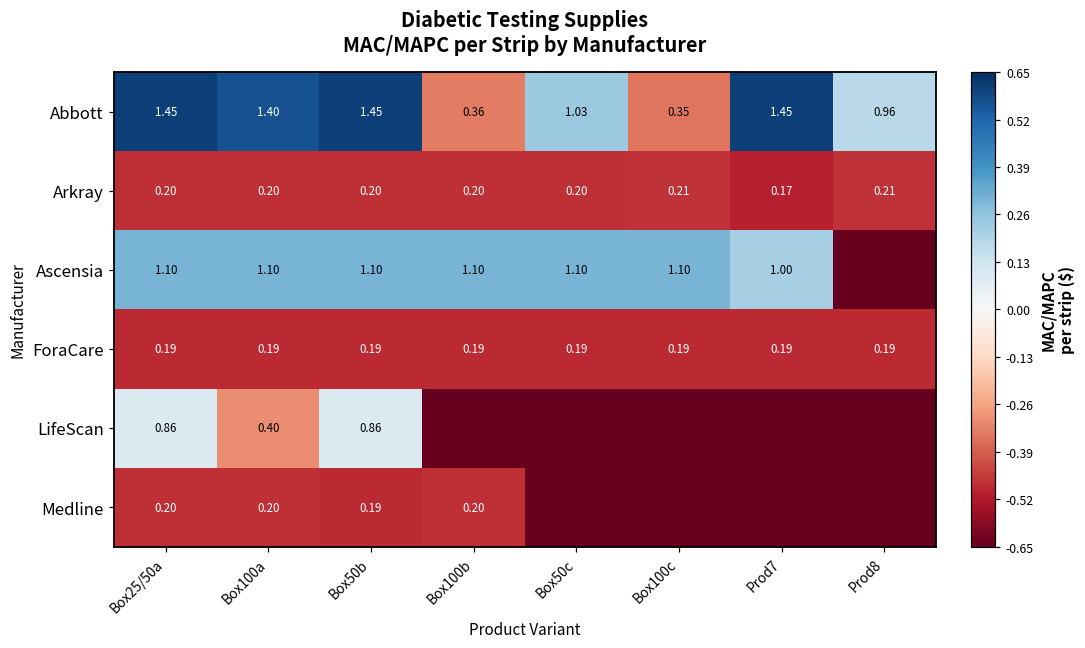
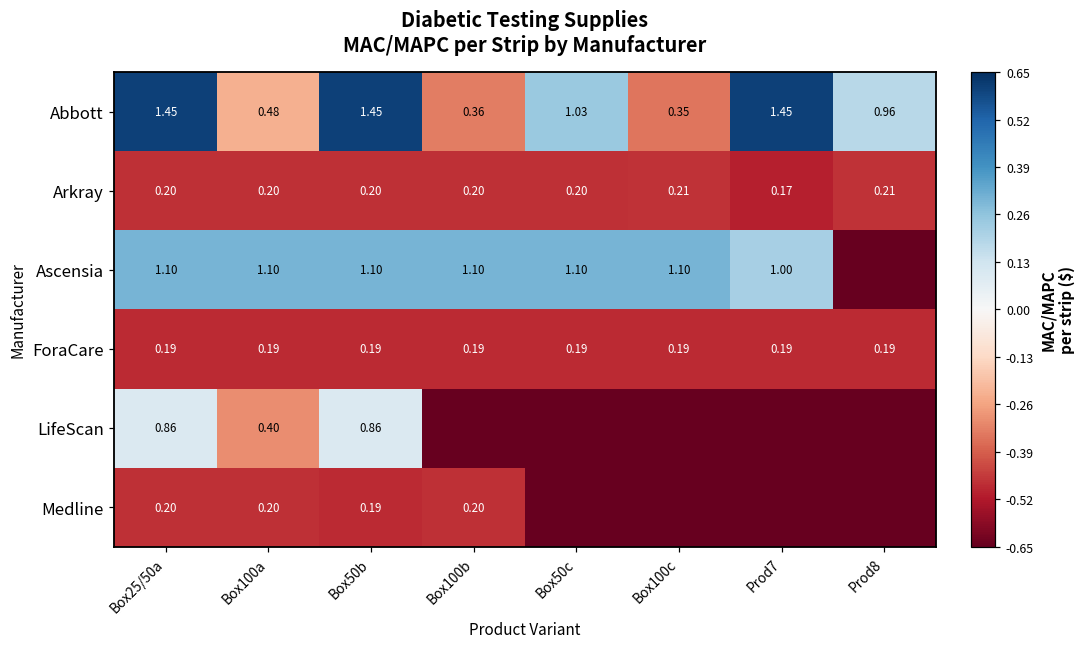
  {
    "Abbott": {
      "Box25/50a": 1.45,
-     "Box100a": 1.40,
+     "Box100a": 0.48,
      "Box50b": 1.45,
      "Box100b": 0.36,
      "Box50c": 1.03,
      "Box100c": 0.35,
      "Prod7": 1.45,
      "Prod8": 0.96
    },
    "Arkray": {
      "Box25/50a": 0.20,
      "Box100a": 0.20,
      "Box50b": 0.20,
      "Box100b": 0.20,
      "Box50c": 0.20,
      "Box100c": 0.21,
      "Prod7": 0.17,
      "Prod8": 0.21
    },
    "Ascensia": {
      "Box25/50a": 1.10,
      "Box100a": 1.10,
      "Box50b": 1.10,
      "Box100b": 1.10,
      "Box50c": 1.10,
      "Box100c": 1.10,
      "Prod7": 1.00
    },
    "ForaCare": {
      "Box25/50a": 0.19,
      "Box100a": 0.19,
      "Box50b": 0.19,
      "Box100b": 0.19,
      "Box50c": 0.19,
      "Box100c": 0.19,
      "Prod7": 0.19,
      "Prod8": 0.19
    },
    "LifeScan": {
      "Box25/50a": 0.86,
      "Box100a": 0.40,
      "Box50b": 0.86
    },
    "Medline": {
      "Box25/50a": 0.20,
      "Box100a": 0.20,
      "Box50b": 0.19,
      "Box100b": 0.20
    }
  }
